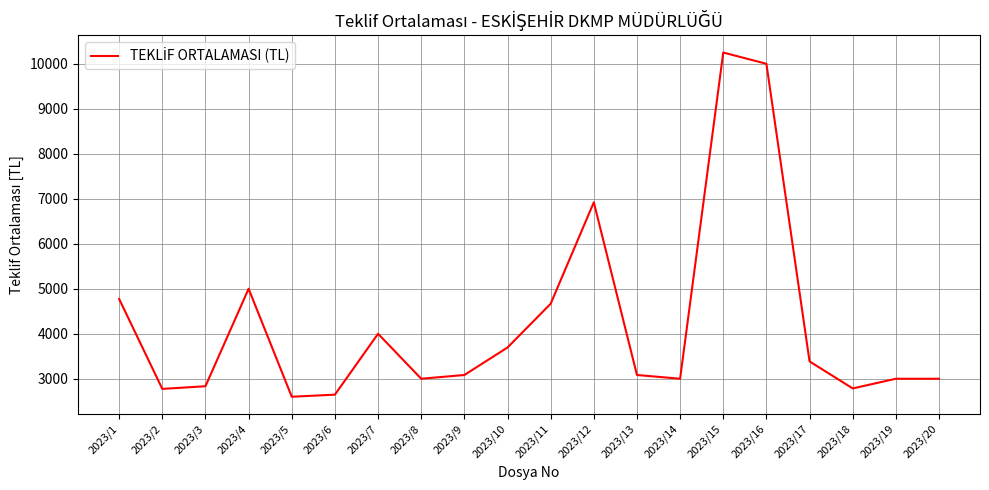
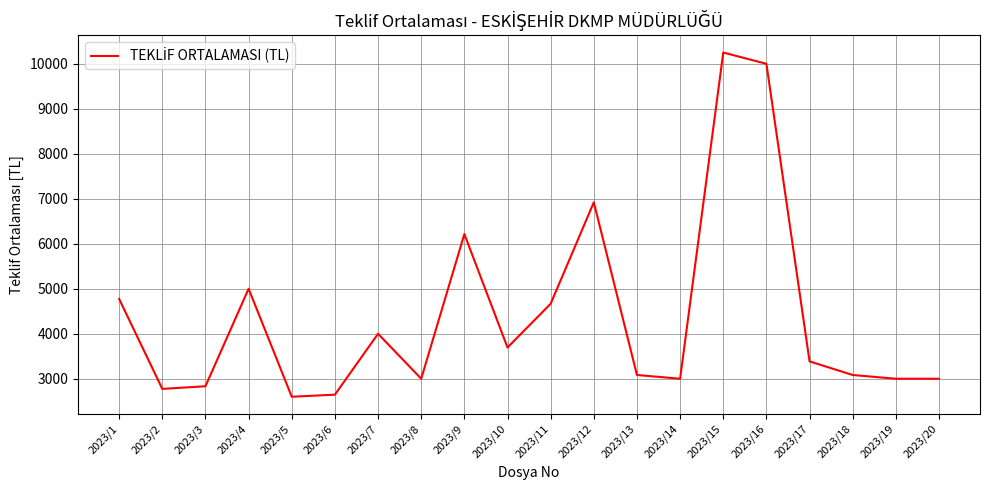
  {
    "2023/1": 4800,
    "2023/2": 2800,
    "2023/3": 2800,
    "2023/4": 5000,
    "2023/5": 2600,
    "2023/6": 2600,
    "2023/7": 4000,
    "2023/8": 3000,
-   "2023/9": 3100,
+   "2023/9": 6200,
    "2023/10": 3700,
    "2023/11": 4700,
    "2023/12": 6900,
    "2023/13": 3100,
    "2023/14": 3000,
    "2023/15": 10300,
    "2023/16": 10000,
    "2023/17": 3400,
-   "2023/18": 2800,
+   "2023/18": 3100,
    "2023/19": 3000,
    "2023/20": 3000
  }
